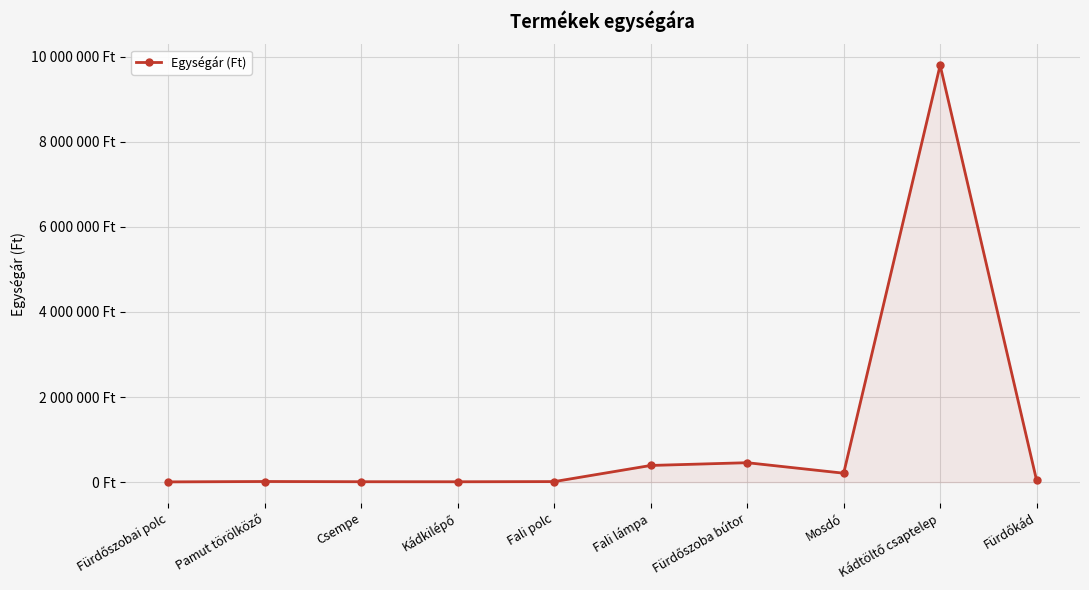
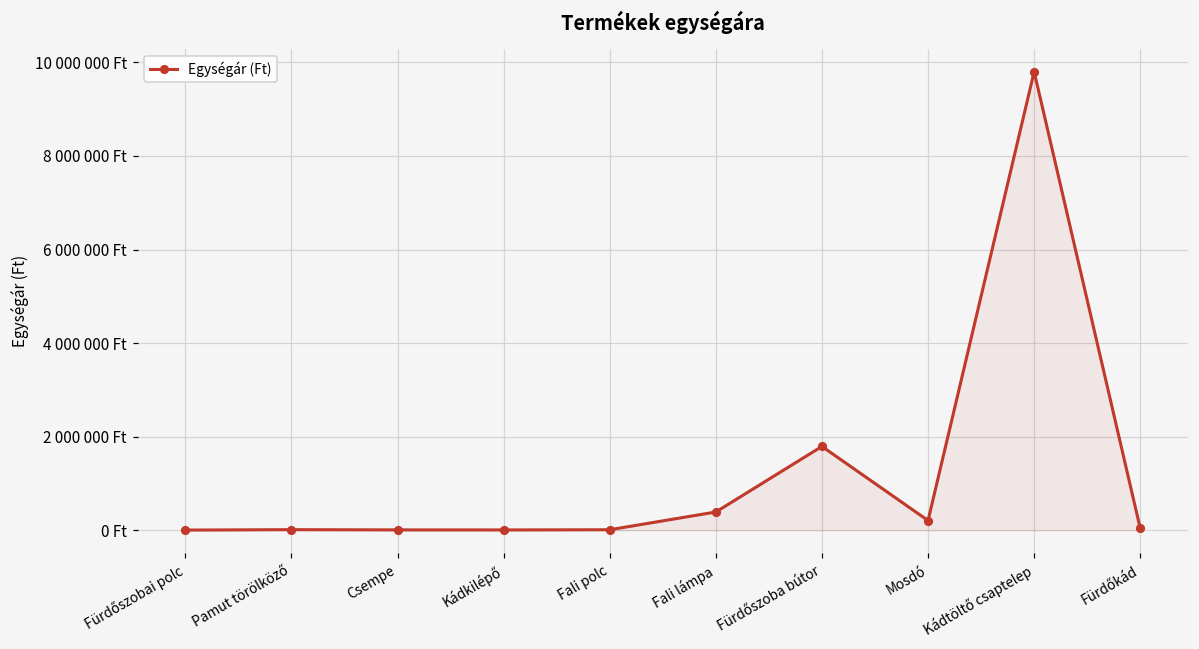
  {
    "Fürdőszobai polc": "0 Ft",
    "Pamut törölköző": "0 Ft",
    "Csempe": "0 Ft",
    "Kádkilépő": "0 Ft",
    "Fali polc": "0 Ft",
    "Fali lámpa": "400000 Ft",
-   "Fürdőszoba bútor": "500000 Ft",
+   "Fürdőszoba bútor": "1800000 Ft",
    "Mosdó": "200000 Ft",
    "Kádtöltő csaptelep": "9800000 Ft",
    "Fürdőkád": "0 Ft"
  }
